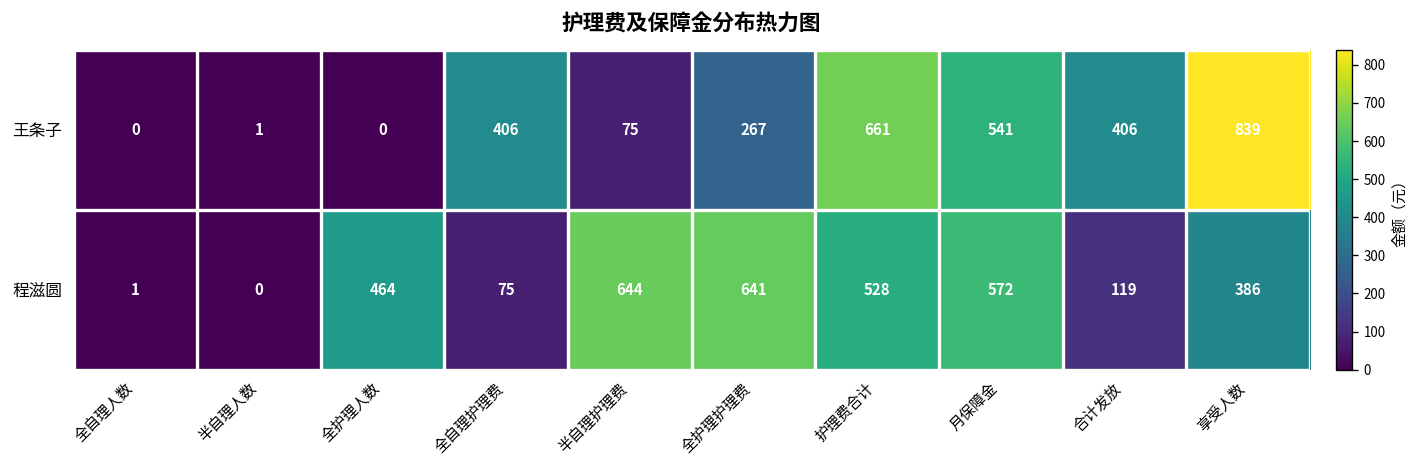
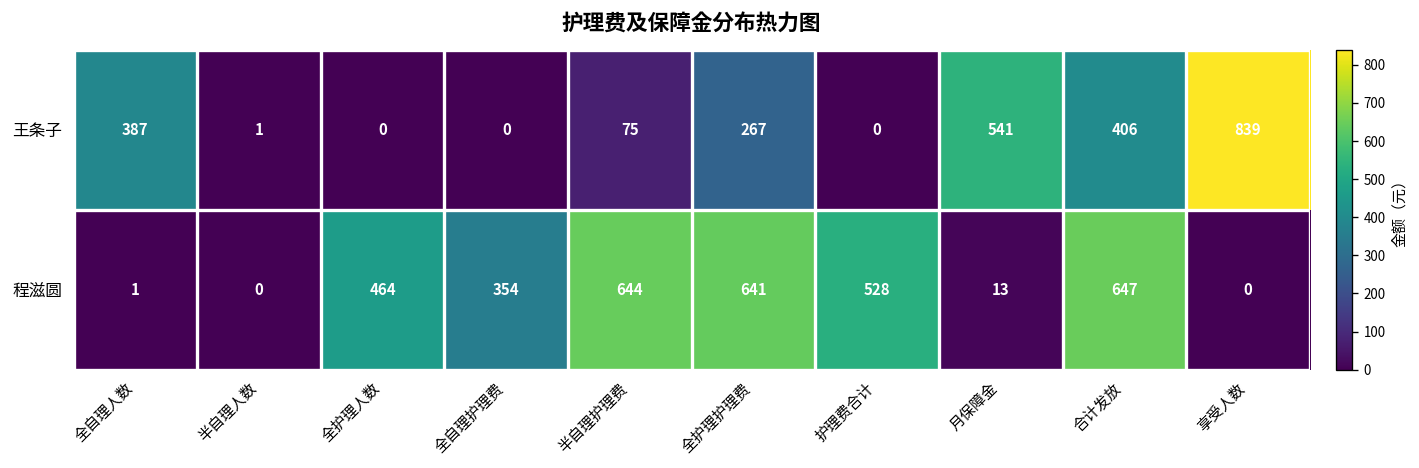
  {
    "王条子": {
-     "全自理人数": 0,
+     "全自理人数": 387,
      "半自理人数": 1,
      "全护理人数": 0,
-     "全自理护理费": 406,
+     "全自理护理费": 0,
      "半自理护理费": 75,
      "全护理护理费": 267,
-     "护理费合计": 661,
+     "护理费合计": 0,
      "月保障金": 541,
      "合计发放": 406,
      "享受人数": 839
    },
    "程滋圆": {
      "全自理人数": 1,
      "半自理人数": 0,
      "全护理人数": 464,
-     "全自理护理费": 75,
+     "全自理护理费": 354,
      "半自理护理费": 644,
      "全护理护理费": 641,
      "护理费合计": 528,
-     "月保障金": 572,
-     "合计发放": 119,
-     "享受人数": 386
+     "月保障金": 13,
+     "合计发放": 647,
+     "享受人数": 0
    }
  }
